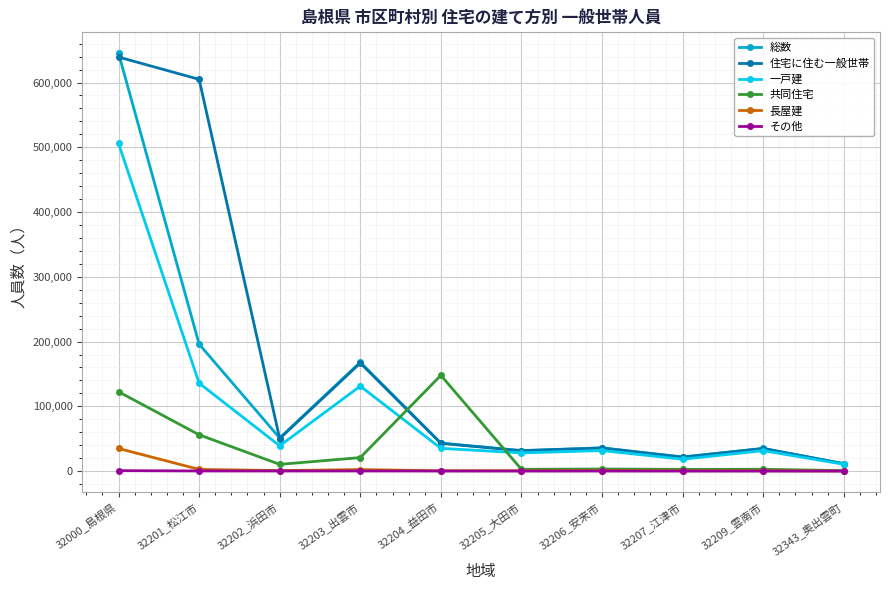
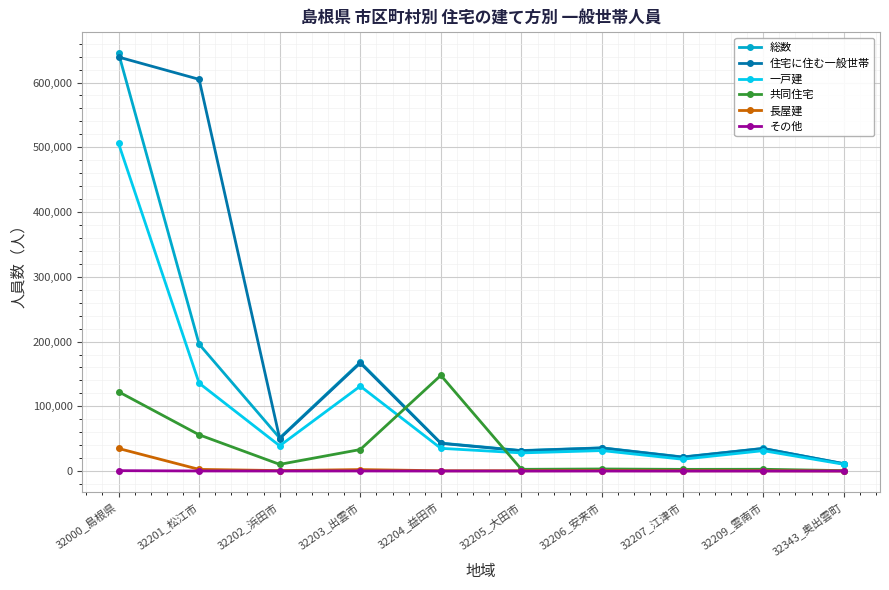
  {
    "住宅に住む一般世帯": {
      "32000_島根県": "640,000",
      "32201_松江市": "600,000"
    },
    "共同住宅": {
      "32000_島根県": "120,000",
      "32201_松江市": "60,000",
      "32202_浜田市": "10,000",
-     "32203_出雲市": "20,000",
+     "32203_出雲市": "30,000",
      "32204_益田市": "150,000"
    },
    "長屋建": {
      "32000_島根県": "30,000"
    },
    "その他": {
      "32000_島根県": "0"
    }
  }
